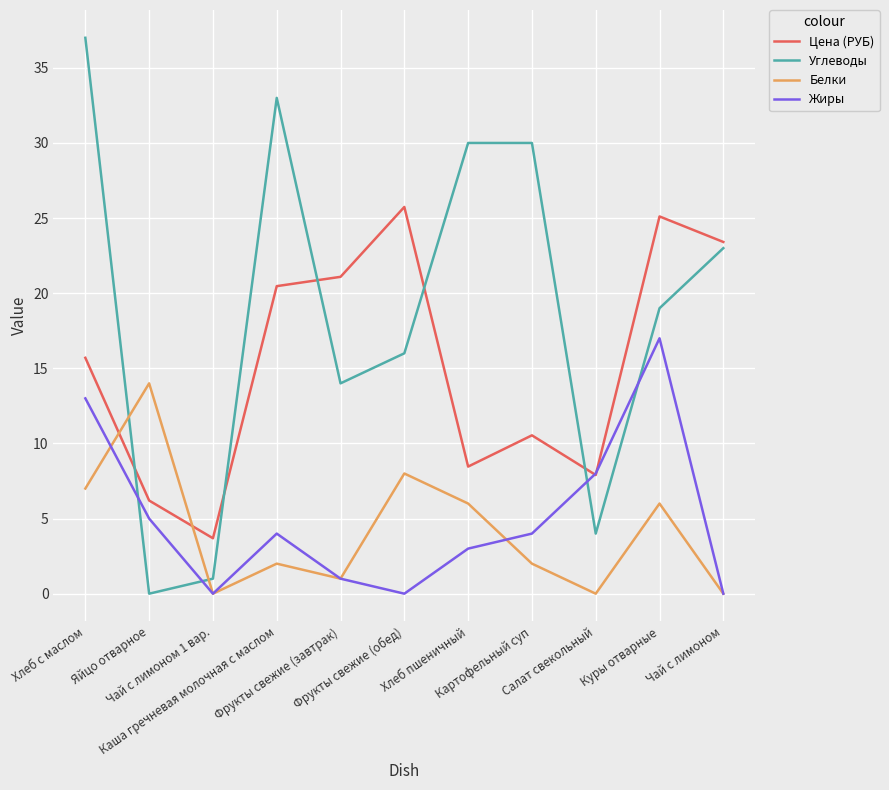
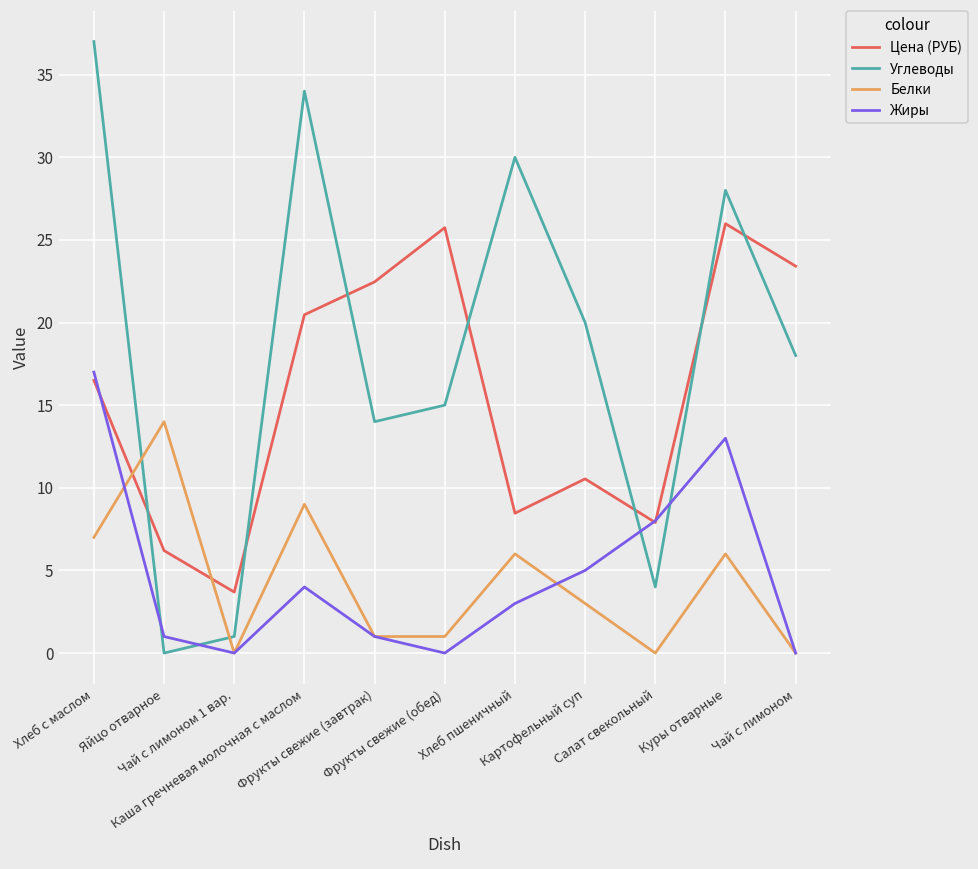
  {
    "Цена (РУБ)": {
-     "Хлеб с маслом": 15.7,
+     "Хлеб с маслом": 16.5,
      "Яйцо отварное": 6.2,
      "Чай с лимоном 1 вар.": 3.7,
      "Каша гречневая молочная с маслом": 20.5,
-     "Фрукты свежие (завтрак)": 21.1,
+     "Фрукты свежие (завтрак)": 22.5,
      "Фрукты свежие (обед)": 25.7,
      "Хлеб пшеничный": 8.5,
      "Картофельный суп": 10.5,
-     "Куры отварные": 25.1,
+     "Куры отварные": 26.0,
      "Чай с лимоном": 23.4
    },
    "Углеводы": {
      "Хлеб с маслом": 37,
      "Яйцо отварное": 0,
      "Чай с лимоном 1 вар.": 1,
-     "Каша гречневая молочная с маслом": 33,
+     "Каша гречневая молочная с маслом": 34,
      "Фрукты свежие (завтрак)": 14,
-     "Фрукты свежие (обед)": 16,
+     "Фрукты свежие (обед)": 15,
      "Хлеб пшеничный": 30,
-     "Картофельный суп": 30,
+     "Картофельный суп": 20,
      "Салат свекольный": 4,
-     "Куры отварные": 19,
-     "Чай с лимоном": 23
+     "Куры отварные": 28,
+     "Чай с лимоном": 18
    },
    "Белки": {
      "Хлеб с маслом": 7,
      "Яйцо отварное": 14,
-     "Каша гречневая молочная с маслом": 2,
-     "Фрукты свежие (обед)": 8,
+     "Каша гречневая молочная с маслом": 9,
+     "Фрукты свежие (обед)": 1,
      "Хлеб пшеничный": 6,
-     "Картофельный суп": 2,
+     "Картофельный суп": 3,
      "Салат свекольный": 0,
      "Куры отварные": 6
    },
    "Жиры": {
-     "Хлеб с маслом": 13,
-     "Яйцо отварное": 5,
+     "Хлеб с маслом": 17,
+     "Яйцо отварное": 1,
      "Каша гречневая молочная с маслом": 4,
      "Фрукты свежие (обед)": 0,
      "Хлеб пшеничный": 3,
-     "Картофельный суп": 4,
-     "Куры отварные": 17
+     "Картофельный суп": 5,
+     "Куры отварные": 13
    }
  }
